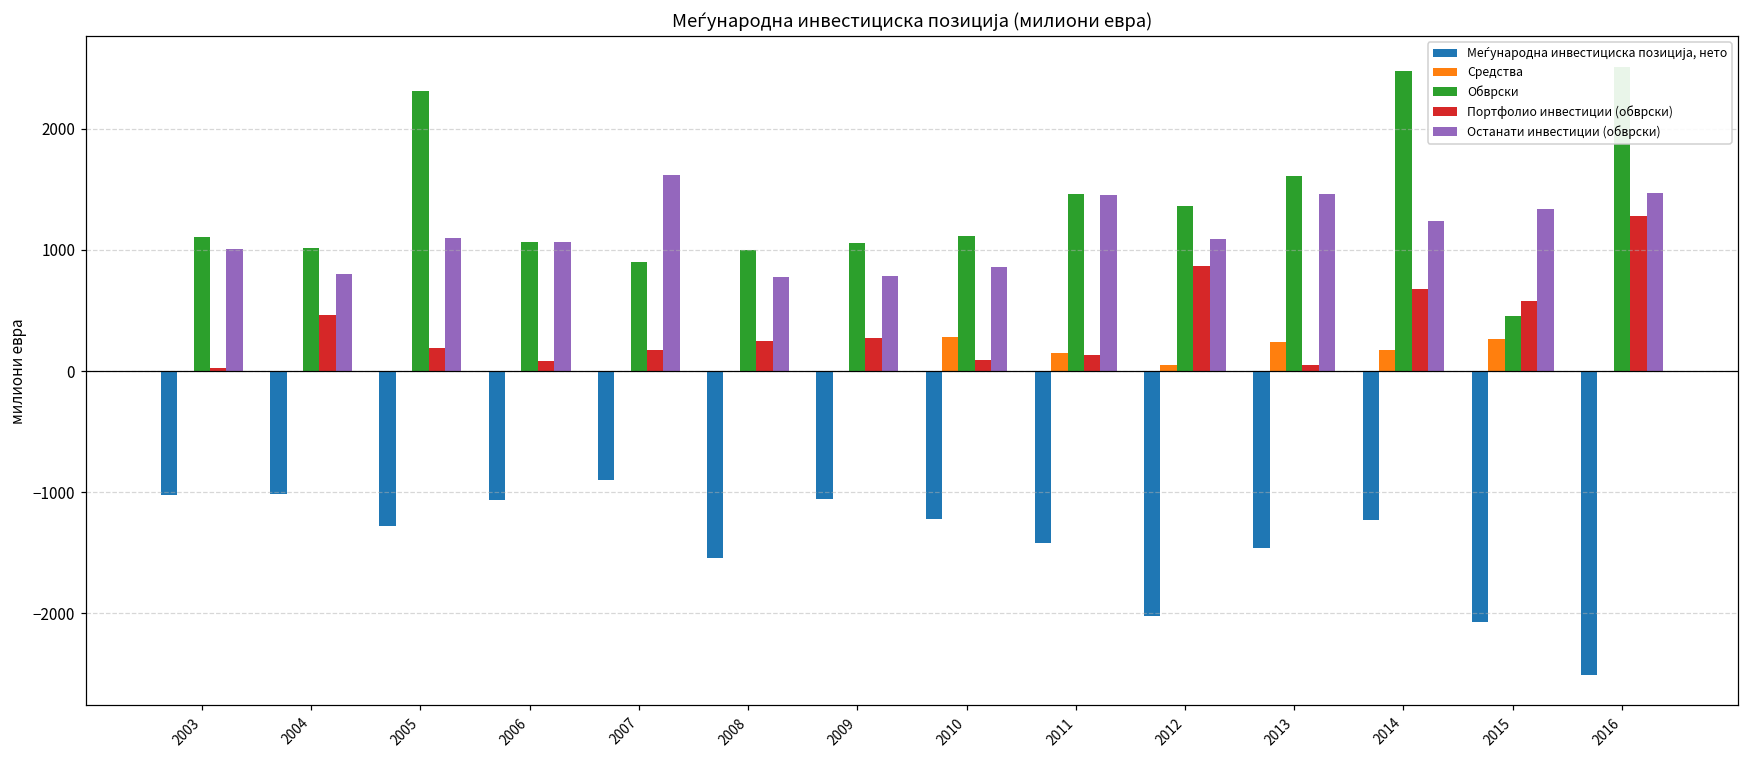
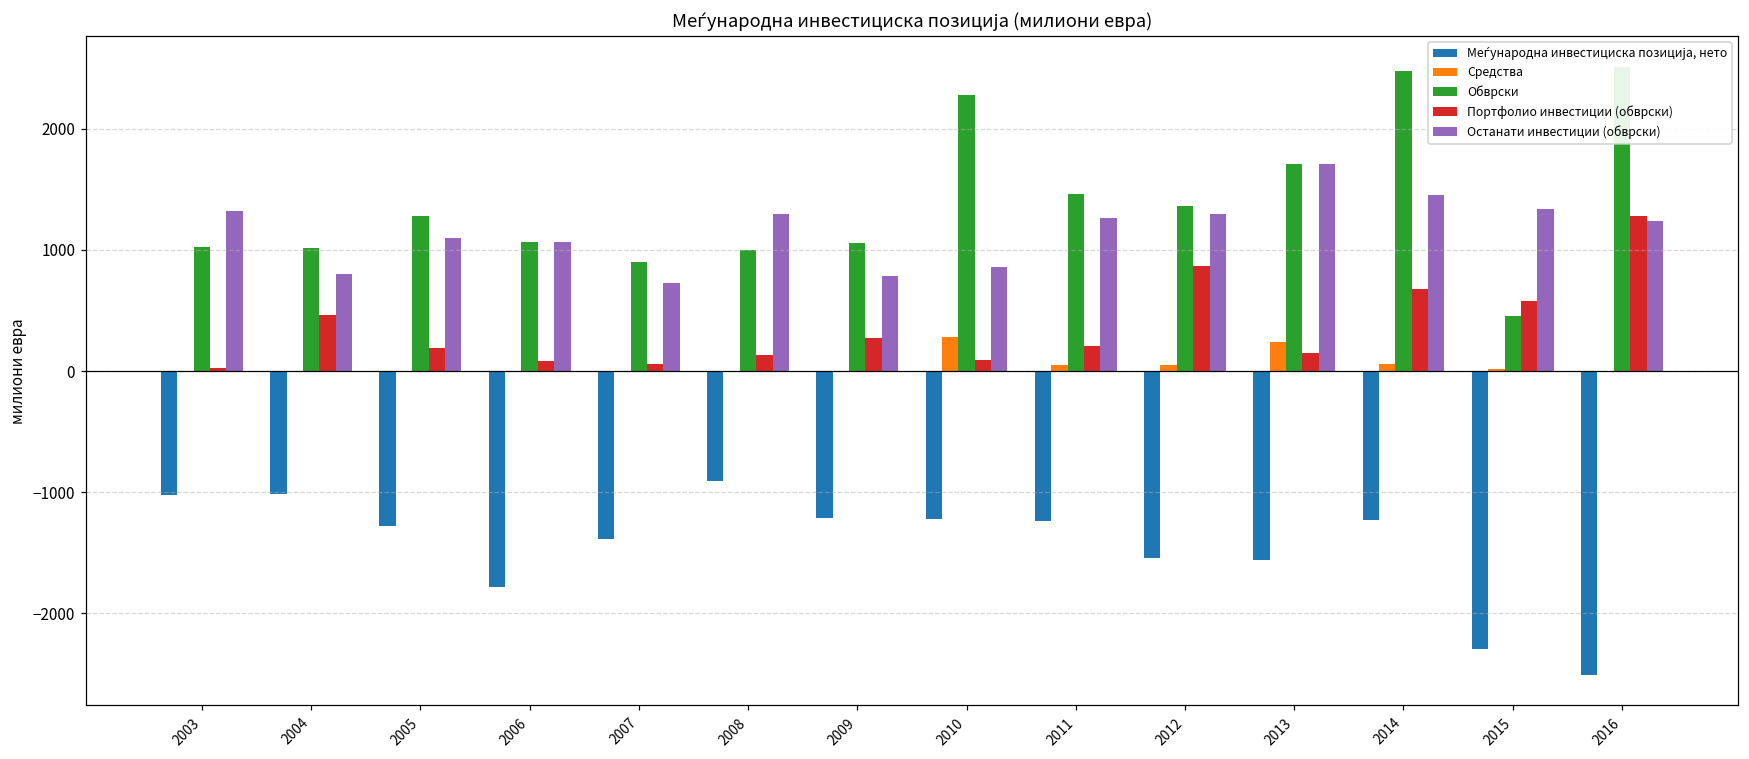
  {
    "Меѓународна инвестициска позиција, нето": {
      "2003": -1030,
      "2004": -1020,
      "2005": -1280,
-     "2006": -1070,
-     "2007": -900,
-     "2008": -1540,
-     "2009": -1060,
+     "2006": -1780,
+     "2007": -1390,
+     "2008": -910,
+     "2009": -1210,
      "2010": -1220,
-     "2011": -1420,
-     "2012": -2020,
-     "2013": -1460,
+     "2011": -1240,
+     "2012": -1540,
+     "2013": -1560,
      "2014": -1230,
-     "2015": -2070,
+     "2015": -2300,
      "2016": -2510
    },
    "Средства": {
      "2003": 0,
      "2004": 0,
      "2005": 0,
      "2006": 0,
      "2007": 0,
      "2008": 0,
      "2009": 0,
      "2010": 280,
-     "2011": 150,
+     "2011": 50,
      "2012": 50,
      "2013": 240,
-     "2014": 180,
-     "2015": 260
+     "2014": 50,
+     "2015": 20
    },
    "Обврски": {
-     "2003": 1100,
+     "2003": 1030,
      "2004": 1020,
-     "2005": 2310,
+     "2005": 1280,
      "2006": 1070,
      "2007": 900,
      "2008": 1000,
      "2009": 1060,
-     "2010": 1110,
+     "2010": 2280,
      "2011": 1460,
      "2012": 1360,
-     "2013": 1610,
+     "2013": 1710,
      "2014": 2470,
      "2015": 460
    },
    "Портфолио инвестиции (обврски)": {
      "2004": 460,
      "2005": 190,
      "2006": 80,
-     "2007": 170,
-     "2008": 240,
+     "2007": 60,
+     "2008": 130,
      "2009": 280,
      "2010": 90,
-     "2011": 130,
+     "2011": 200,
      "2012": 870,
-     "2013": 50,
+     "2013": 150,
      "2014": 670,
      "2015": 580,
      "2016": 1280
    },
    "Останати инвестиции (обврски)": {
-     "2003": 1010,
+     "2003": 1320,
      "2004": 800,
      "2005": 1100,
      "2006": 1060,
-     "2007": 1620,
-     "2008": 770,
+     "2007": 730,
+     "2008": 1300,
      "2009": 780,
      "2010": 860,
-     "2011": 1450,
-     "2012": 1090,
-     "2013": 1460,
-     "2014": 1240,
+     "2011": 1260,
+     "2012": 1300,
+     "2013": 1710,
+     "2014": 1450,
      "2015": 1340,
-     "2016": 1470
+     "2016": 1230
    }
  }
